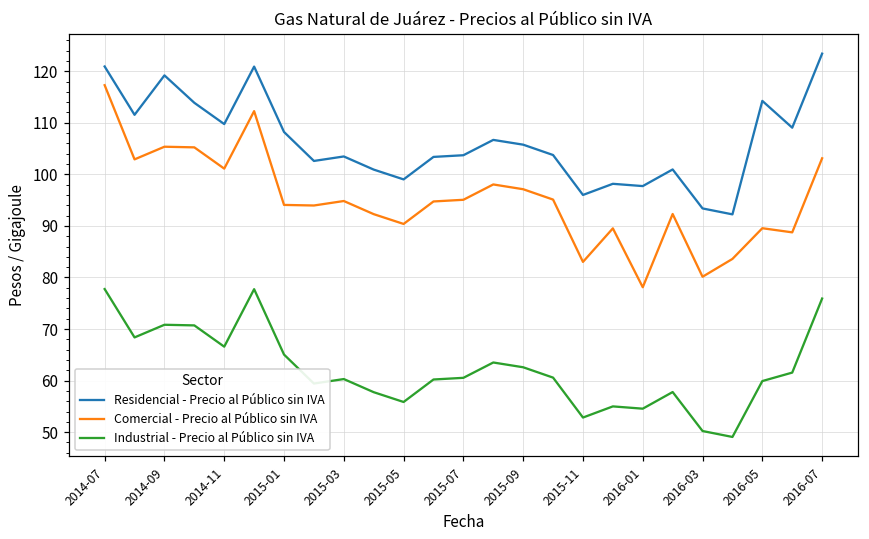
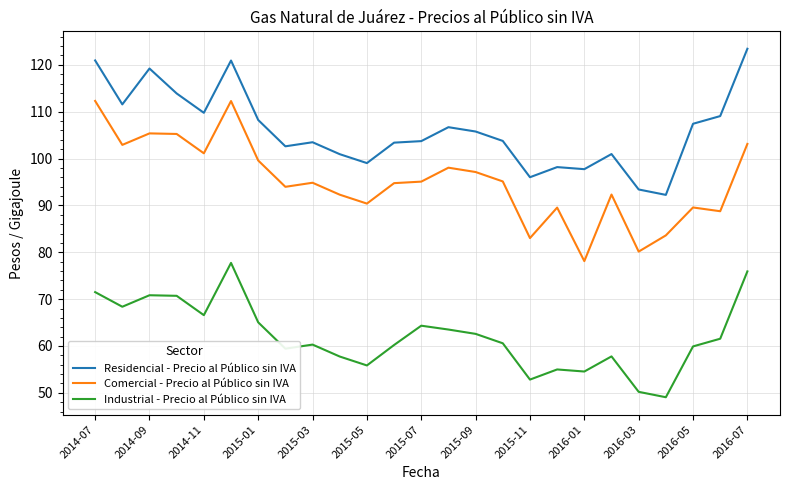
  {
    "Residencial - Precio al Público sin IVA": {
      "2014-07": 121,
      "2014-09": 119,
      "2014-11": 110,
      "2015-01": 108,
      "2015-03": 103,
      "2015-05": 99,
      "2015-07": 104,
      "2015-09": 106,
      "2015-11": 96,
      "2016-01": 98,
      "2016-03": 93,
-     "2016-05": 114,
+     "2016-05": 107,
      "2016-07": 123
    },
    "Comercial - Precio al Público sin IVA": {
-     "2014-07": 117,
+     "2014-07": 112,
      "2014-09": 105,
      "2014-11": 101,
-     "2015-01": 94,
+     "2015-01": 100,
      "2015-03": 95,
      "2015-05": 90,
      "2015-07": 95,
      "2015-09": 97,
      "2015-11": 83,
      "2016-01": 78,
      "2016-03": 80,
      "2016-05": 90,
      "2016-07": 103
    },
    "Industrial - Precio al Público sin IVA": {
-     "2014-07": 78,
+     "2014-07": 71,
      "2014-09": 71,
      "2014-11": 67,
      "2015-01": 65,
      "2015-03": 60,
      "2015-05": 56,
-     "2015-07": 61,
+     "2015-07": 64,
      "2015-09": 63,
      "2015-11": 53,
      "2016-01": 55,
      "2016-03": 50,
      "2016-05": 60,
      "2016-07": 76
    }
  }
